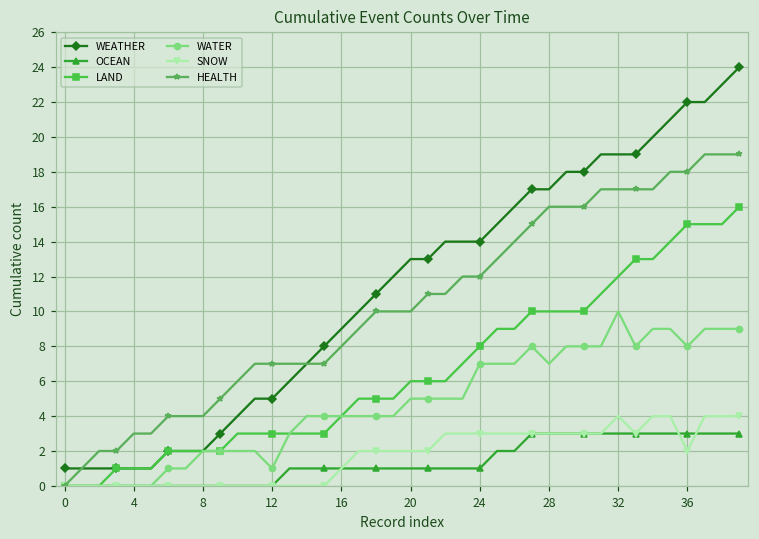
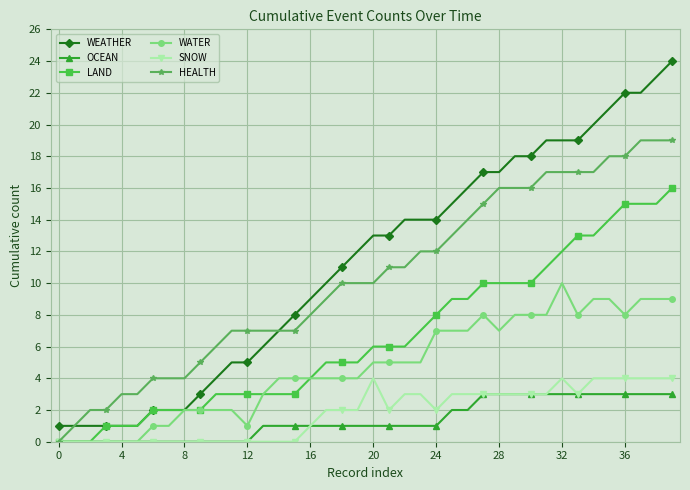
  {
    "WATER": {
      "12": 1,
      "20": 5,
      "24": 7,
      "28": 7,
      "32": 10,
      "36": 8
    },
    "SNOW": {
-     "20": 2,
-     "24": 3,
+     "20": 4,
+     "24": 2,
      "32": 4,
-     "36": 2
+     "36": 4
    }
  }
